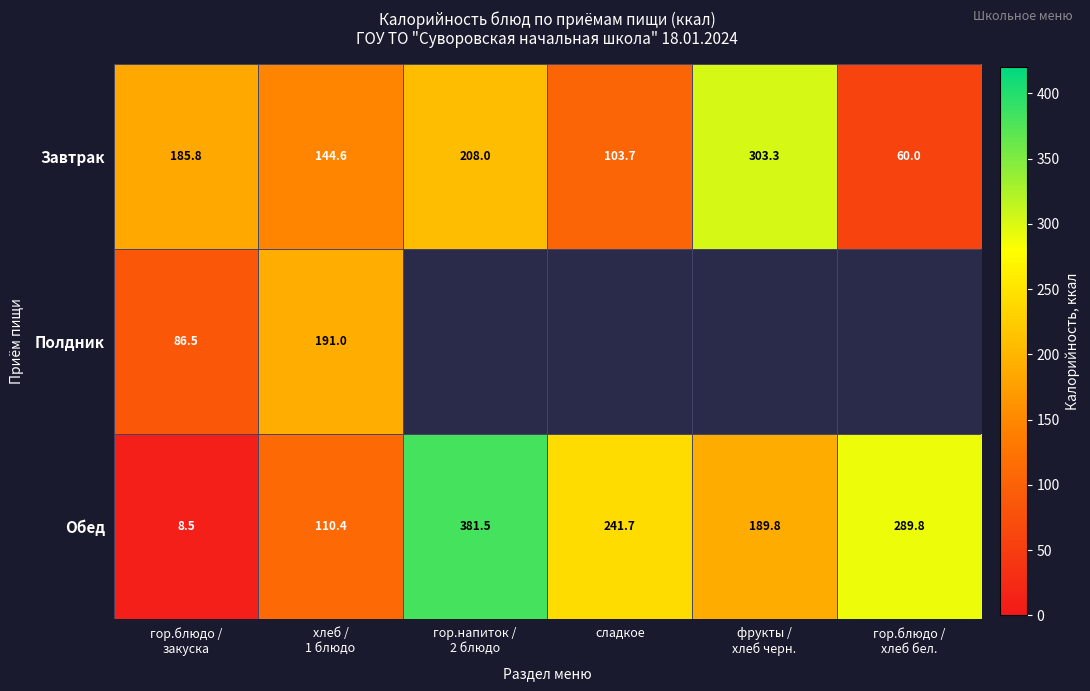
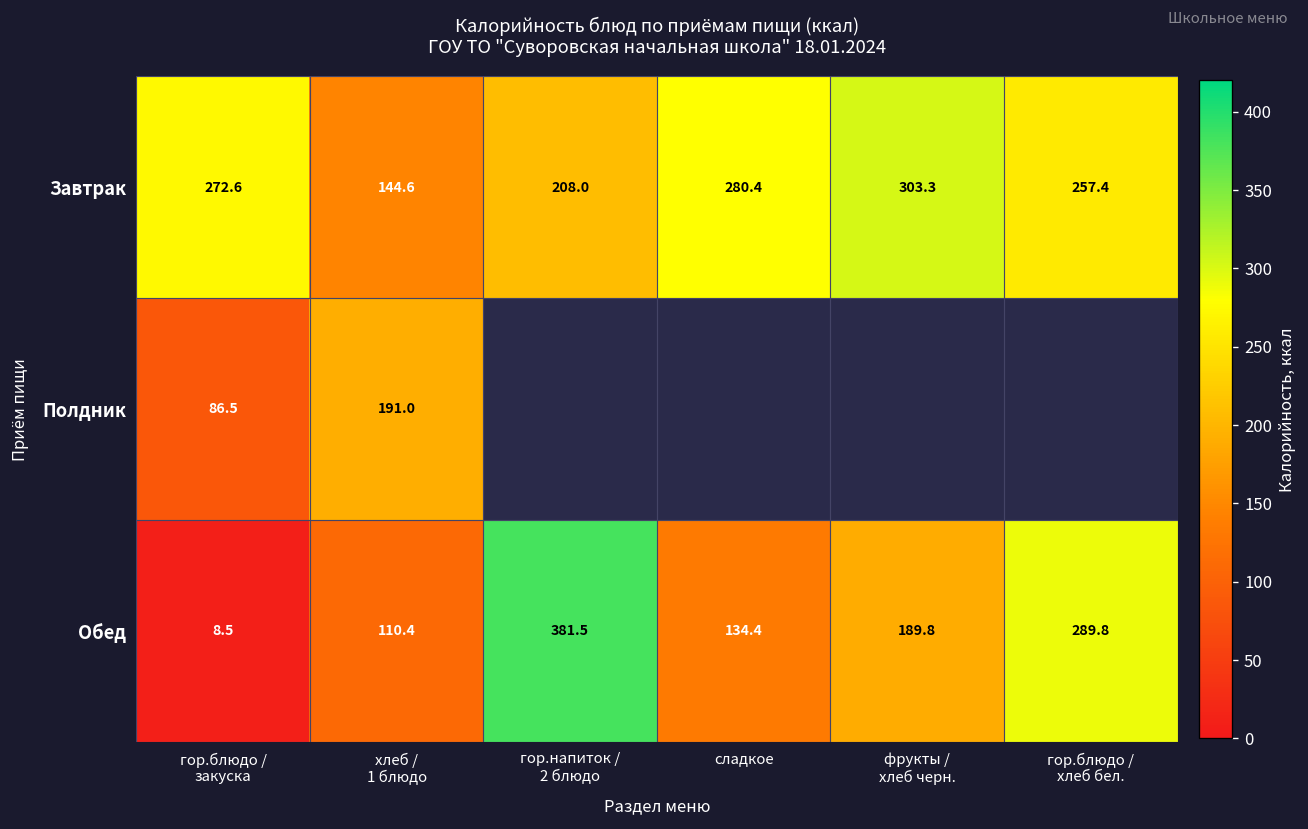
  {
    "Завтрак": {
-     "гор.блюдо / закуска": 185.8,
+     "гор.блюдо / закуска": 272.6,
      "хлеб / 1 блюдо": 144.6,
      "гор.напиток / 2 блюдо": 208.0,
-     "сладкое": 103.7,
+     "сладкое": 280.4,
      "фрукты / хлеб черн.": 303.3,
-     "гор.блюдо / хлеб бел.": 60.0
+     "гор.блюдо / хлеб бел.": 257.4
    },
    "Полдник": {
      "гор.блюдо / закуска": 86.5,
      "хлеб / 1 блюдо": 191.0
    },
    "Обед": {
      "гор.блюдо / закуска": 8.5,
      "хлеб / 1 блюдо": 110.4,
      "гор.напиток / 2 блюдо": 381.5,
-     "сладкое": 241.7,
+     "сладкое": 134.4,
      "фрукты / хлеб черн.": 189.8,
      "гор.блюдо / хлеб бел.": 289.8
    }
  }
